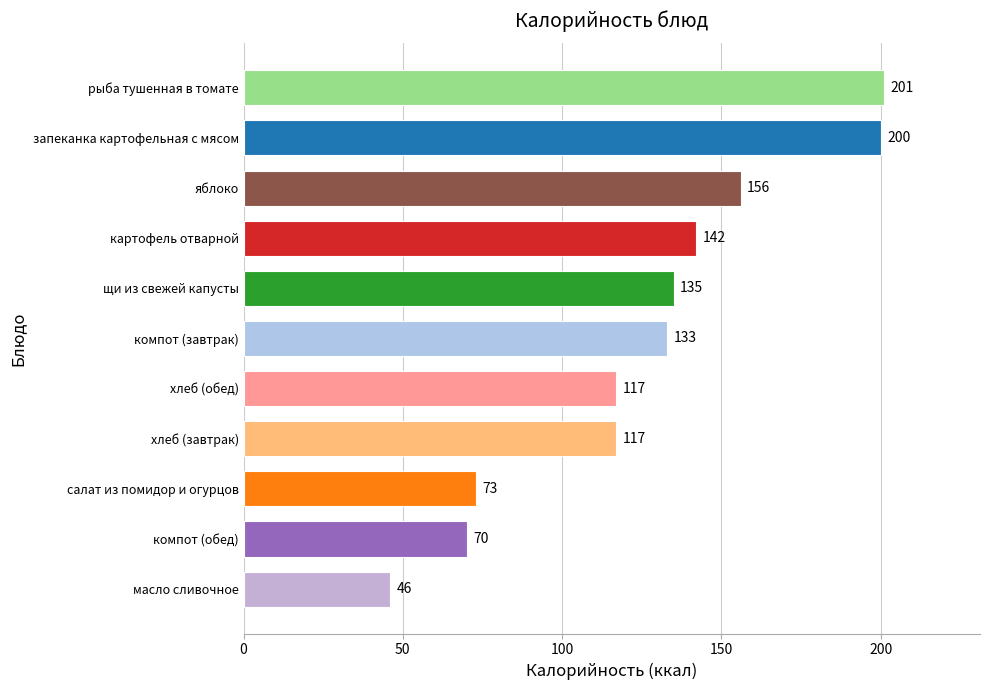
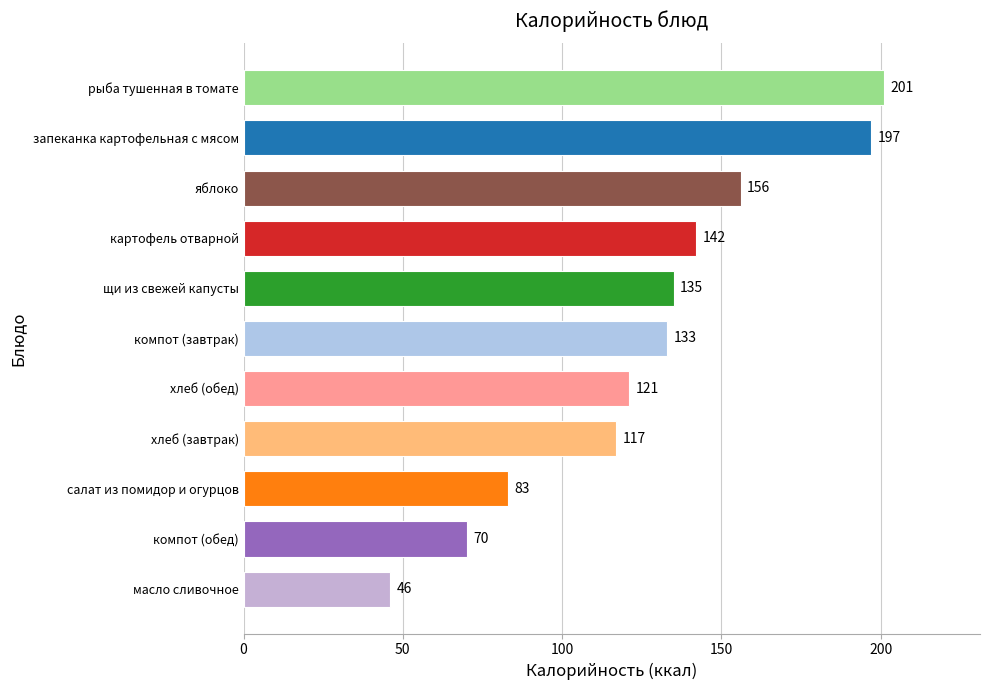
  {
    "рыба тушенная в томате": 201,
-   "запеканка картофельная с мясом": 200,
+   "запеканка картофельная с мясом": 197,
    "яблоко": 156,
    "картофель отварной": 142,
    "щи из свежей капусты": 135,
    "компот (завтрак)": 133,
-   "хлеб (обед)": 117,
+   "хлеб (обед)": 121,
    "хлеб (завтрак)": 117,
-   "салат из помидор и огурцов": 73,
+   "салат из помидор и огурцов": 83,
    "компот (обед)": 70,
    "масло сливочное": 46
  }
